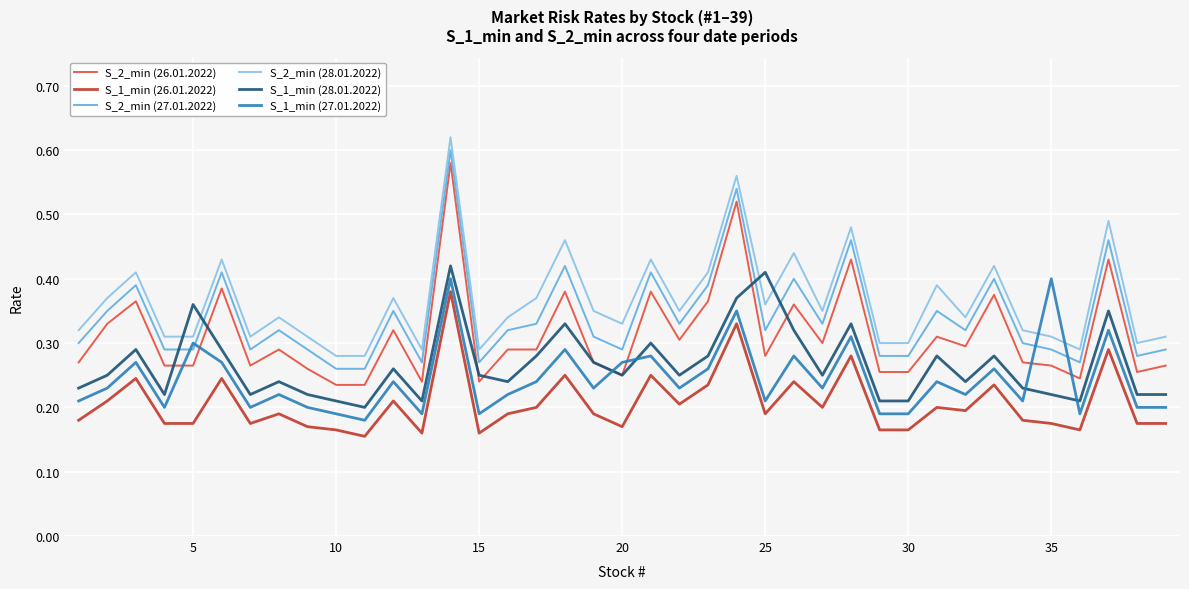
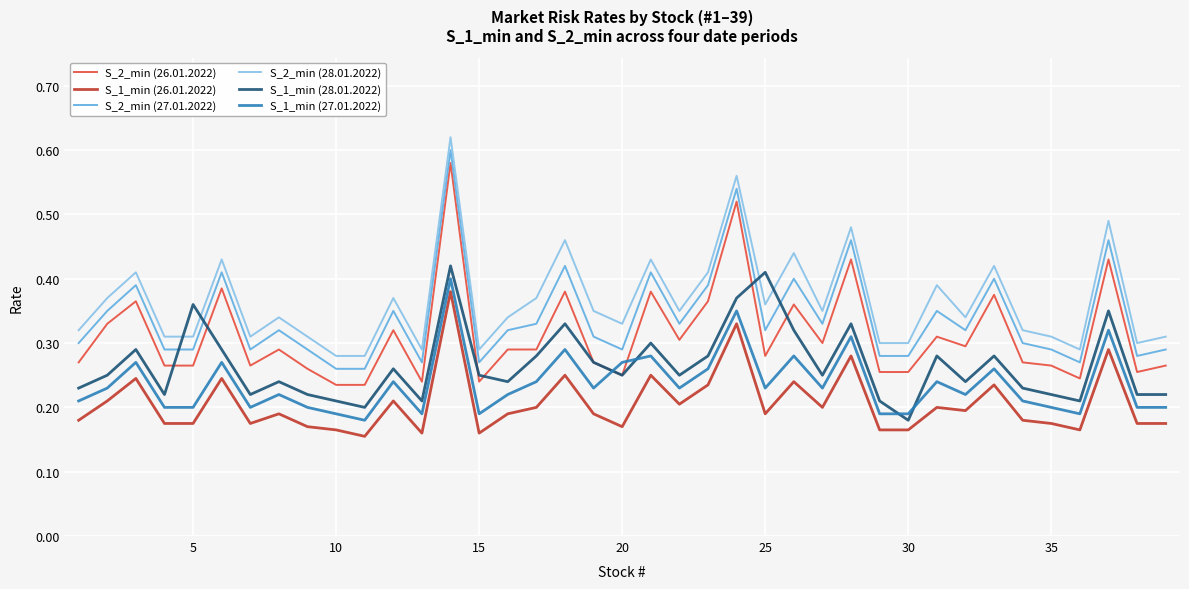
  {
    "S_1_min (28.01.2022)": {
      "5": 0.36,
      "10": 0.21,
      "15": 0.25,
      "25": 0.41,
-     "30": 0.21,
+     "30": 0.18,
      "35": 0.22
    },
    "S_1_min (27.01.2022)": {
-     "5": 0.3,
+     "5": 0.2,
      "10": 0.19,
      "15": 0.19,
      "20": 0.27,
-     "25": 0.21,
+     "25": 0.23,
      "30": 0.19,
-     "35": 0.4
+     "35": 0.2
    }
  }
